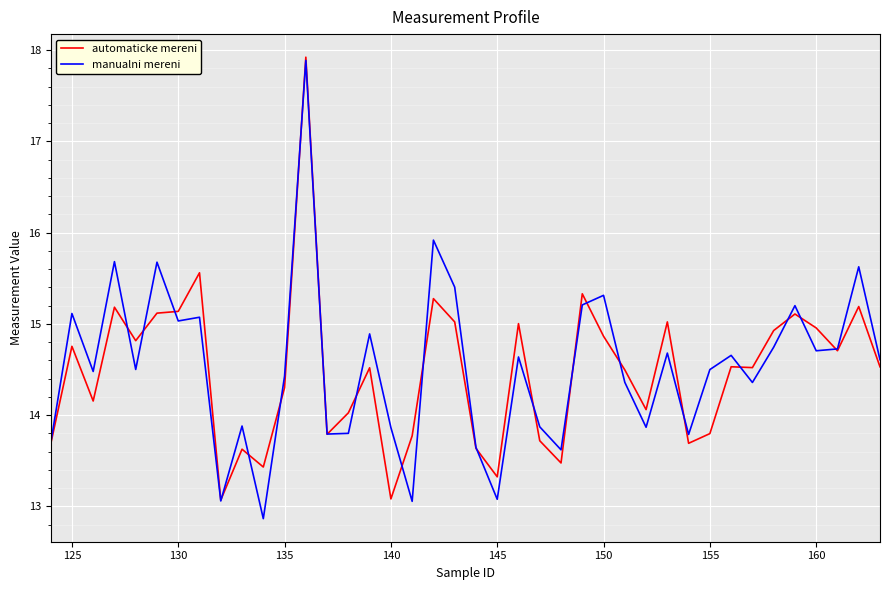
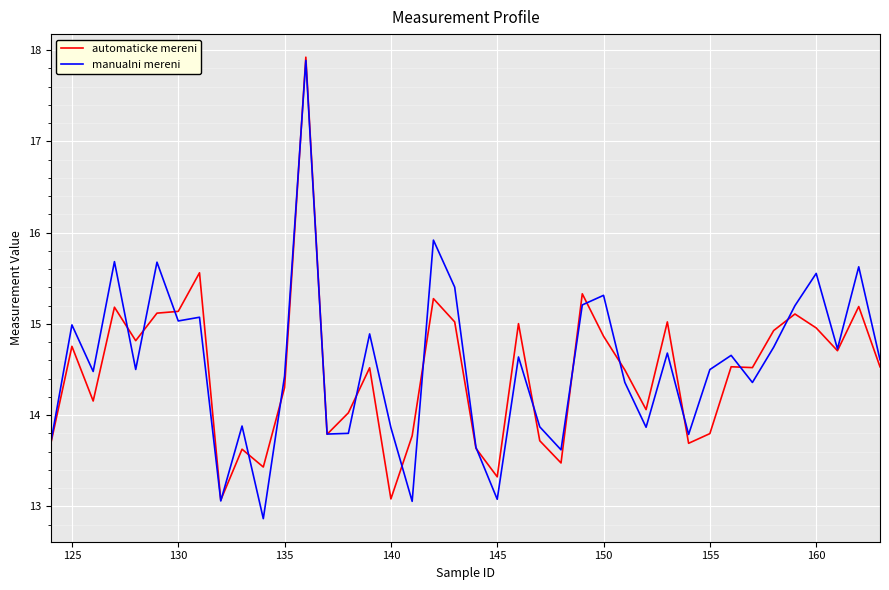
  {
    "automaticke mereni": {
      "125": 14.8,
      "130": 15.1,
      "135": 14.3,
      "140": 13.1,
      "145": 13.3,
      "150": 14.9,
      "155": 13.8,
      "160": 15.0
    },
    "manualni mereni": {
-     "125": 15.1,
+     "125": 15.0,
      "130": 15.0,
      "135": 14.4,
      "140": 13.9,
      "145": 13.1,
      "150": 15.3,
      "155": 14.5,
-     "160": 14.7
+     "160": 15.6
    }
  }
